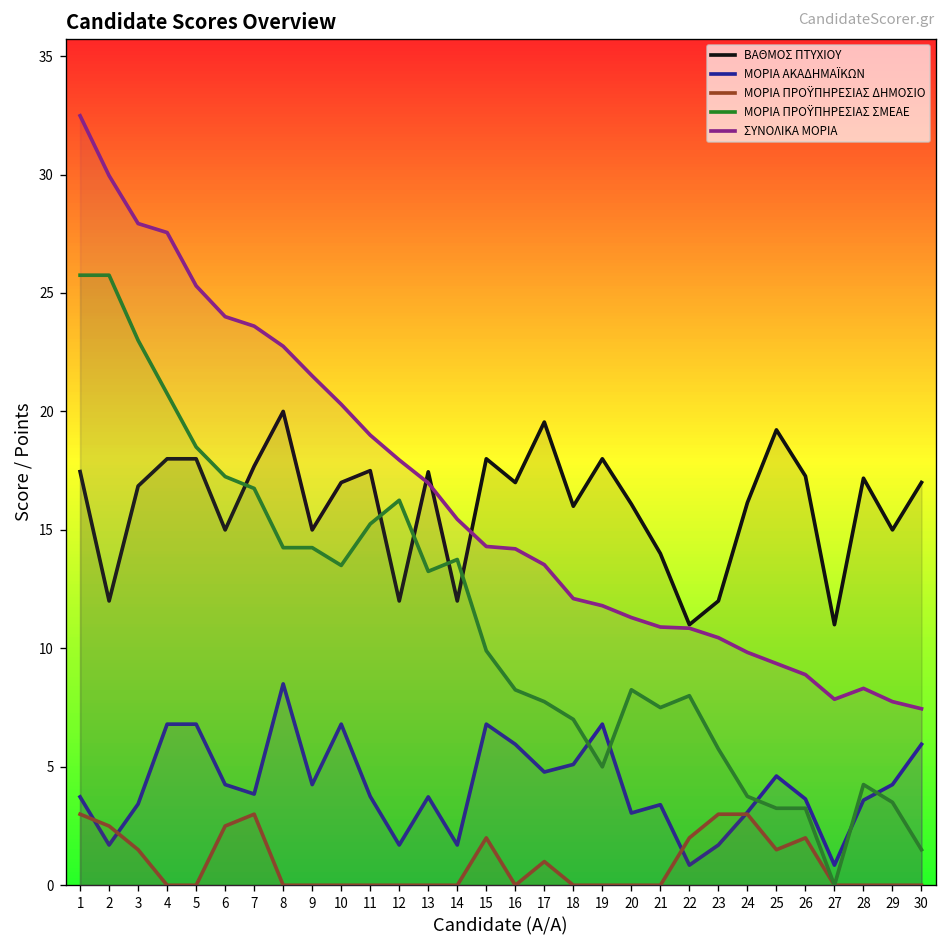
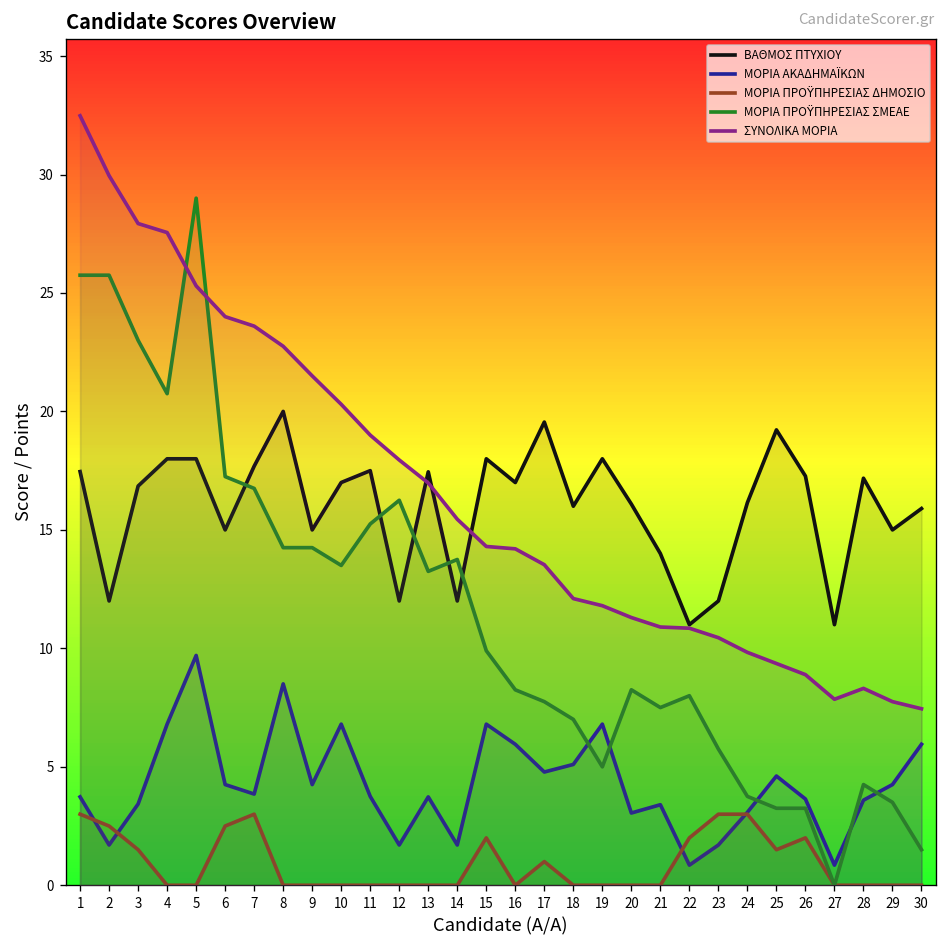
  {
    "ΒΑΘΜΟΣ ΠΤΥΧΙΟΥ": {
      "1": 17.5,
      "2": 12.0,
      "3": 16.9,
      "4": 18.0,
      "5": 18.0,
      "6": 15.0,
      "7": 17.7,
      "8": 20.0,
      "9": 15.0,
      "10": 17.0,
      "11": 17.5,
      "12": 12.0,
      "13": 17.5,
      "14": 12.0,
      "15": 18.0,
      "16": 17.0,
      "17": 19.6,
      "18": 16.0,
      "19": 18.0,
      "20": 16.1,
      "21": 14.0,
      "22": 11.0,
      "23": 12.0,
      "24": 16.2,
      "25": 19.2,
      "26": 17.3,
      "27": 11.0,
      "28": 17.2,
      "29": 15.0,
-     "30": 17.0
+     "30": 15.9
    },
    "ΜΟΡΙΑ ΑΚΑΔΗΜΑΪΚΩΝ": {
      "1": 3.7,
      "2": 1.7,
      "3": 3.4,
      "4": 6.8,
-     "5": 6.8,
+     "5": 9.7,
      "6": 4.3,
      "7": 3.9,
      "8": 8.5,
      "9": 4.3,
      "10": 6.8,
      "11": 3.8,
      "12": 1.7,
      "13": 3.7,
      "14": 1.7,
      "15": 6.8,
      "16": 6.0,
      "17": 4.8,
      "18": 5.1,
      "19": 6.8,
      "20": 3.1,
      "21": 3.4,
      "22": 0.9,
      "23": 1.7,
      "25": 4.6,
      "26": 3.6,
      "27": 0.9,
      "28": 3.6,
      "29": 4.3,
      "30": 6.0
    },
    "ΜΟΡΙΑ ΠΡΟΫΠΗΡΕΣΙΑΣ ΔΗΜΟΣΙΟ": {
      "1": 3.0,
      "2": 2.5,
      "3": 1.5,
      "4": 0.0,
      "5": 0.0,
      "6": 2.5,
      "7": 3.0,
      "8": 0.0,
      "9": 0.0,
      "10": 0.0,
      "11": 0.0,
      "12": 0.0,
      "13": 0.0,
      "14": 0.0,
      "15": 2.0,
      "16": 0.0,
      "17": 1.0,
      "18": 0.0,
      "19": 0.0,
      "20": 0.0,
      "21": 0.0,
      "22": 2.0,
      "23": 3.0,
      "25": 1.5,
      "26": 2.0,
      "28": 0.0,
      "29": 0.0,
      "30": 0.0
    },
    "ΜΟΡΙΑ ΠΡΟΫΠΗΡΕΣΙΑΣ ΣΜΕΑΕ": {
      "1": 25.8,
      "2": 25.8,
      "3": 23.0,
      "4": 20.8,
-     "5": 18.5,
+     "5": 29.0,
      "6": 17.3,
      "7": 16.8,
      "8": 14.3,
      "9": 14.3,
      "10": 13.5,
      "11": 15.3,
      "12": 16.3,
      "13": 13.3,
      "14": 13.8,
      "15": 9.9,
      "16": 8.3,
      "17": 7.8,
      "18": 7.0,
      "19": 5.0,
      "20": 8.3,
      "21": 7.5,
      "22": 8.0,
      "23": 5.8,
      "24": 3.8,
      "25": 3.3,
      "26": 3.3,
      "28": 4.3,
      "29": 3.5,
      "30": 1.5
    },
    "ΣΥΝΟΛΙΚΑ ΜΟΡΙΑ": {
      "1": 32.5,
      "2": 30.0,
      "3": 27.9,
      "4": 27.6,
      "5": 25.3,
      "6": 24.0,
      "7": 23.6,
      "8": 22.8,
      "9": 21.5,
      "10": 20.3,
      "11": 19.0,
      "12": 18.0,
      "13": 17.0,
      "14": 15.5,
      "15": 14.3,
      "16": 14.2,
      "17": 13.5,
      "18": 12.1,
      "19": 11.8,
      "20": 11.3,
      "21": 10.9,
      "22": 10.9,
      "23": 10.5,
      "24": 9.8,
      "25": 9.4,
      "26": 8.9,
      "27": 7.9,
      "28": 8.3,
      "29": 7.8,
      "30": 7.5
    }
  }
